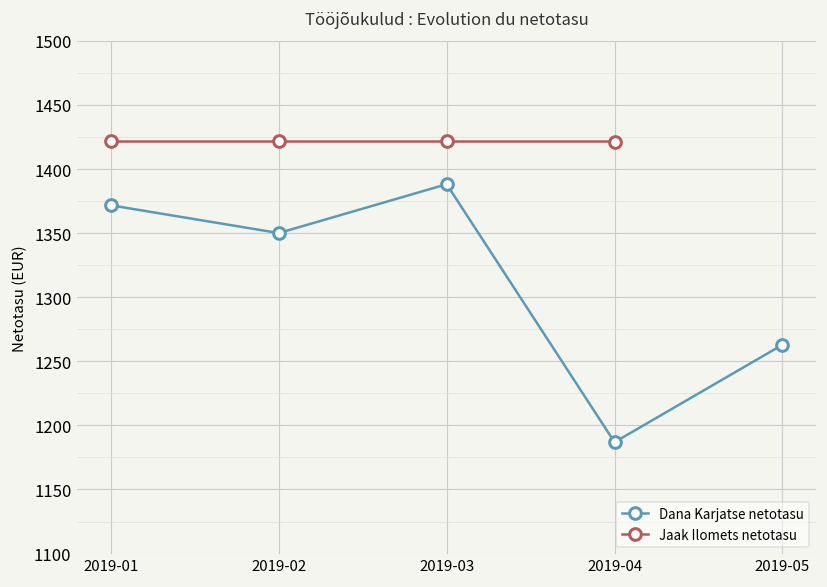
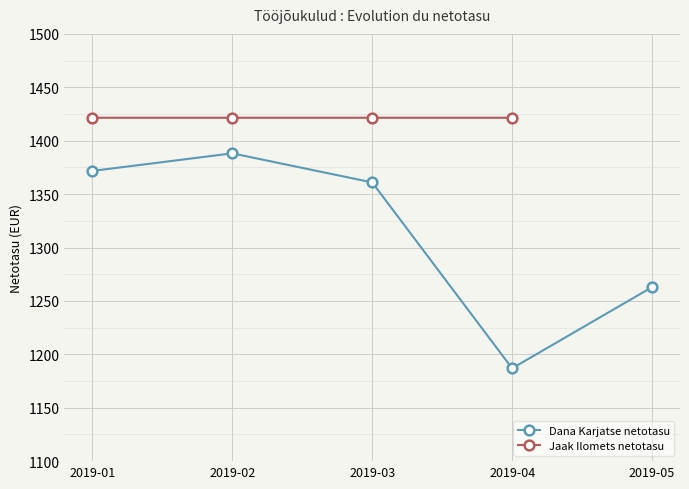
  {
    "Dana Karjatse netotasu": {
      "2019-01": 1372,
-     "2019-02": 1350,
-     "2019-03": 1388,
+     "2019-02": 1388,
+     "2019-03": 1361,
      "2019-04": 1187,
      "2019-05": 1263
    },
    "Jaak Ilomets netotasu": {
      "2019-01": 1421,
      "2019-02": 1421,
      "2019-03": 1421,
      "2019-04": 1421
    }
  }
